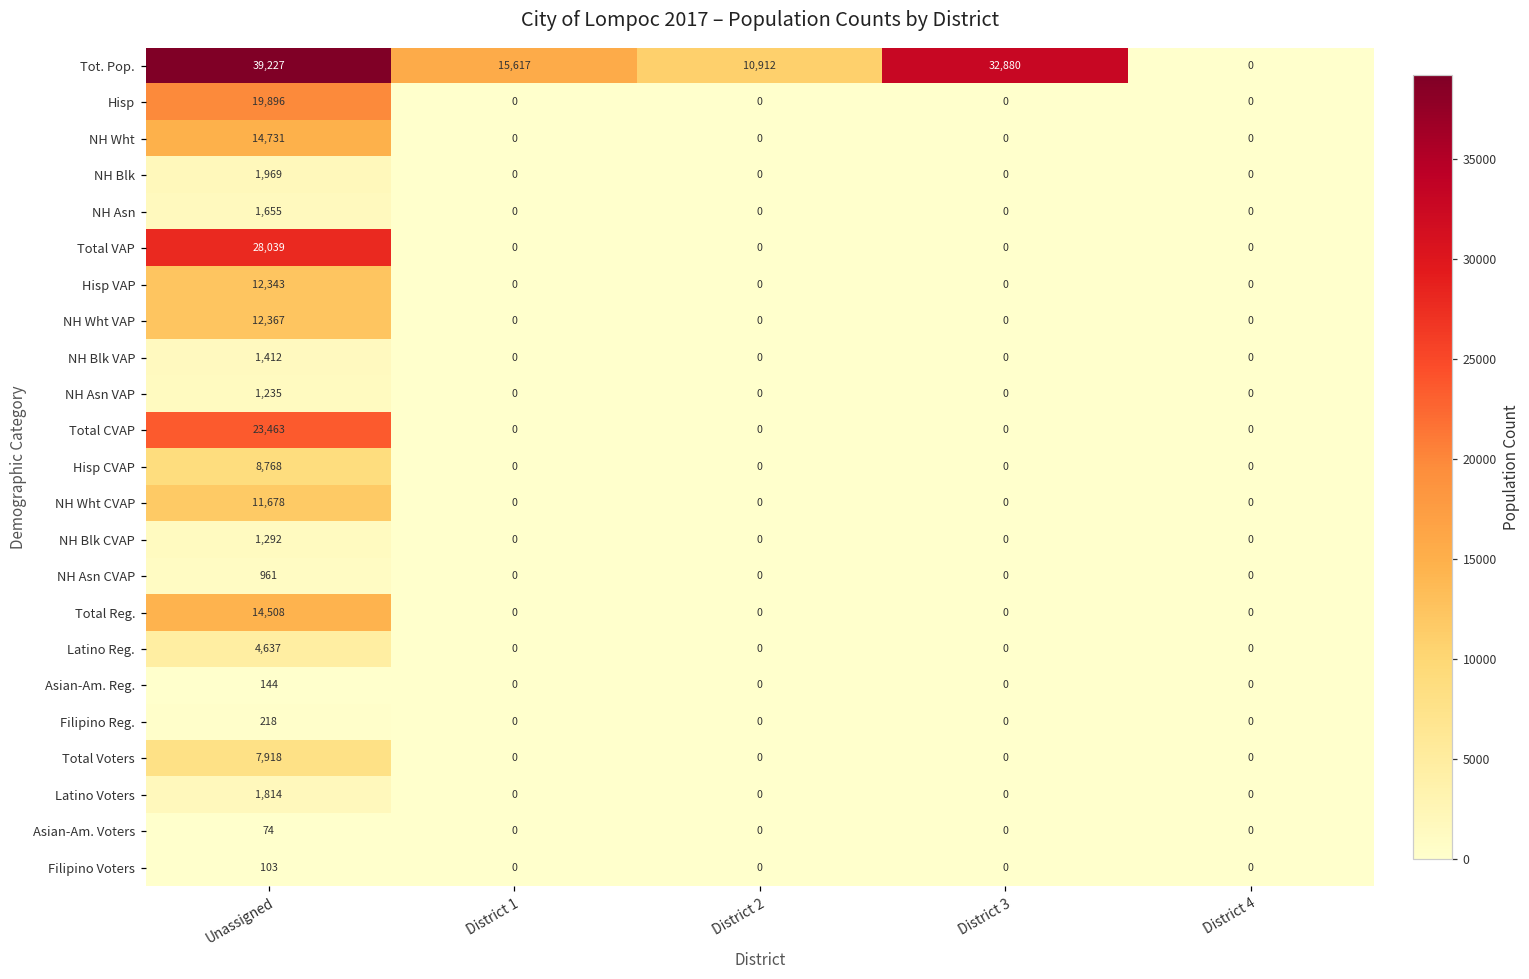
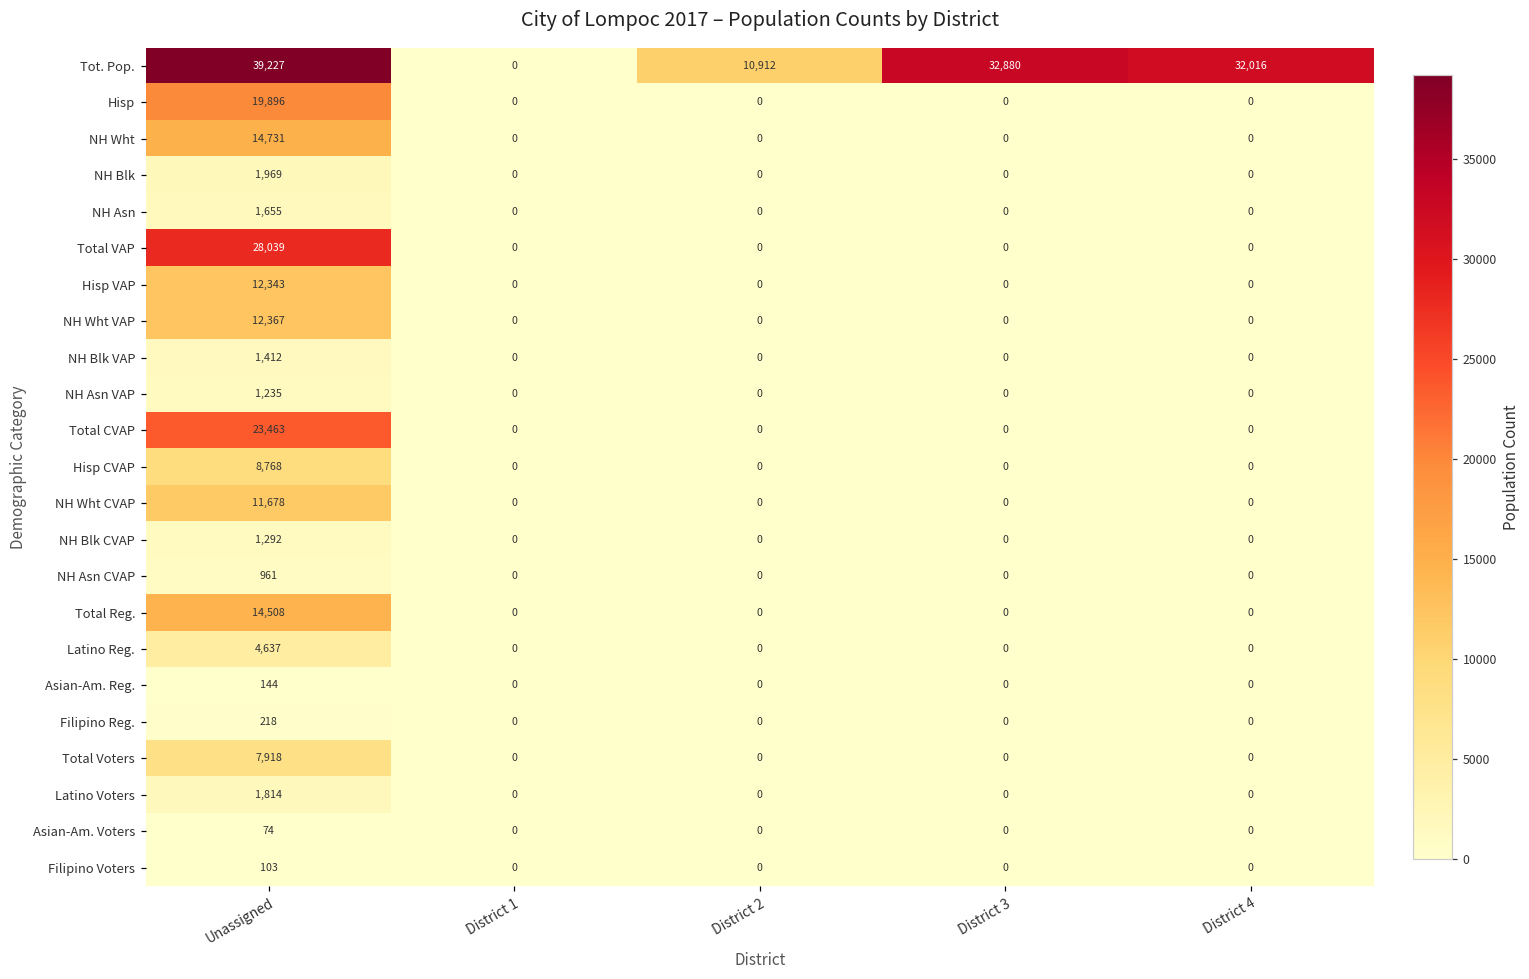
  {
    "Tot. Pop.": {
      "Unassigned": "39,227",
-     "District 1": "15,617",
+     "District 1": "0",
      "District 2": "10,912",
      "District 3": "32,880",
-     "District 4": "0"
+     "District 4": "32,016"
    },
    "Hisp": {
      "Unassigned": "19,896",
      "District 1": "0",
      "District 2": "0",
      "District 3": "0",
      "District 4": "0"
    },
    "NH Wht": {
      "Unassigned": "14,731",
      "District 1": "0",
      "District 2": "0",
      "District 3": "0",
      "District 4": "0"
    },
    "NH Blk": {
      "Unassigned": "1,969",
      "District 1": "0",
      "District 2": "0",
      "District 3": "0",
      "District 4": "0"
    },
    "NH Asn": {
      "Unassigned": "1,655",
      "District 1": "0",
      "District 2": "0",
      "District 3": "0",
      "District 4": "0"
    },
    "Total VAP": {
      "Unassigned": "28,039",
      "District 1": "0",
      "District 2": "0",
      "District 3": "0",
      "District 4": "0"
    },
    "Hisp VAP": {
      "Unassigned": "12,343",
      "District 1": "0",
      "District 2": "0",
      "District 3": "0",
      "District 4": "0"
    },
    "NH Wht VAP": {
      "Unassigned": "12,367",
      "District 1": "0",
      "District 2": "0",
      "District 3": "0",
      "District 4": "0"
    },
    "NH Blk VAP": {
      "Unassigned": "1,412",
      "District 1": "0",
      "District 2": "0",
      "District 3": "0",
      "District 4": "0"
    },
    "NH Asn VAP": {
      "Unassigned": "1,235",
      "District 1": "0",
      "District 2": "0",
      "District 3": "0",
      "District 4": "0"
    },
    "Total CVAP": {
      "Unassigned": "23,463",
      "District 1": "0",
      "District 2": "0",
      "District 3": "0",
      "District 4": "0"
    },
    "Hisp CVAP": {
      "Unassigned": "8,768",
      "District 1": "0",
      "District 2": "0",
      "District 3": "0",
      "District 4": "0"
    },
    "NH Wht CVAP": {
      "Unassigned": "11,678",
      "District 1": "0",
      "District 2": "0",
      "District 3": "0",
      "District 4": "0"
    },
    "NH Blk CVAP": {
      "Unassigned": "1,292",
      "District 1": "0",
      "District 2": "0",
      "District 3": "0",
      "District 4": "0"
    },
    "NH Asn CVAP": {
      "Unassigned": "961",
      "District 1": "0",
      "District 2": "0",
      "District 3": "0",
      "District 4": "0"
    },
    "Total Reg.": {
      "Unassigned": "14,508",
      "District 1": "0",
      "District 2": "0",
      "District 3": "0",
      "District 4": "0"
    },
    "Latino Reg.": {
      "Unassigned": "4,637",
      "District 1": "0",
      "District 2": "0",
      "District 3": "0",
      "District 4": "0"
    },
    "Asian-Am. Reg.": {
      "Unassigned": "144",
      "District 1": "0",
      "District 2": "0",
      "District 3": "0",
      "District 4": "0"
    },
    "Filipino Reg.": {
      "Unassigned": "218",
      "District 1": "0",
      "District 2": "0",
      "District 3": "0",
      "District 4": "0"
    },
    "Total Voters": {
      "Unassigned": "7,918",
      "District 1": "0",
      "District 2": "0",
      "District 3": "0",
      "District 4": "0"
    },
    "Latino Voters": {
      "Unassigned": "1,814",
      "District 1": "0",
      "District 2": "0",
      "District 3": "0",
      "District 4": "0"
    },
    "Asian-Am. Voters": {
      "Unassigned": "74",
      "District 1": "0",
      "District 2": "0",
      "District 3": "0",
      "District 4": "0"
    },
    "Filipino Voters": {
      "Unassigned": "103",
      "District 1": "0",
      "District 2": "0",
      "District 3": "0",
      "District 4": "0"
    }
  }
